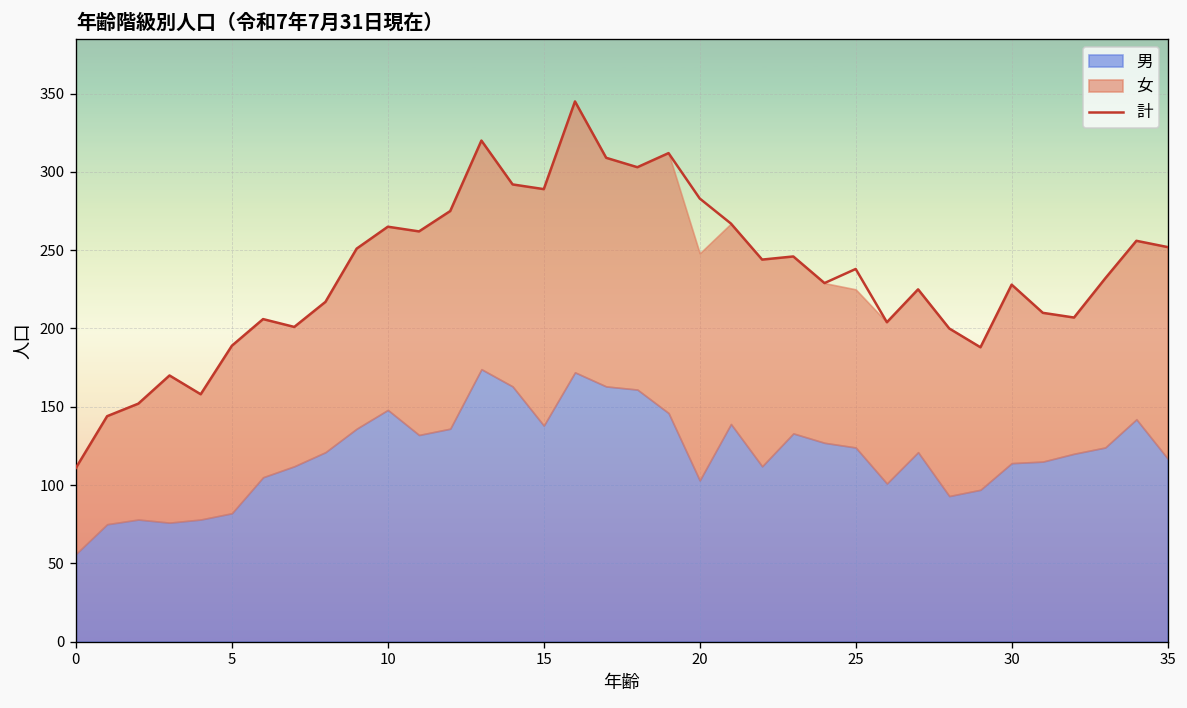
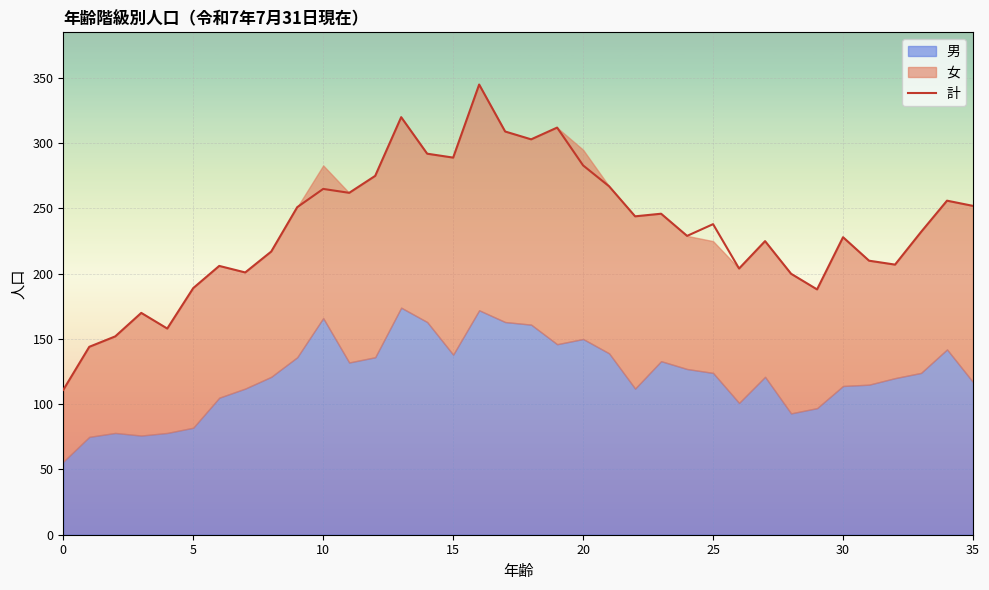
  {
    "男": {
      "0": 56,
      "5": 82,
-     "10": 148,
+     "10": 166,
      "15": 138,
-     "20": 103,
+     "20": 150,
      "25": 124,
      "30": 114,
      "35": 117
    },
    "計": {
      "20": 283,
      "25": 238
    },
    "女": {
      "20": 145,
      "25": 101
    }
  }
